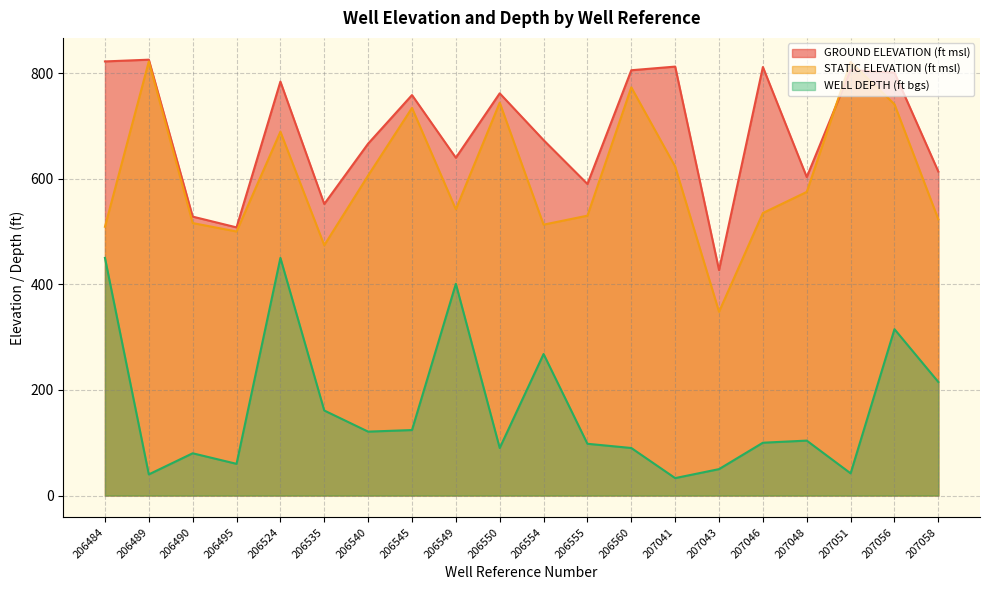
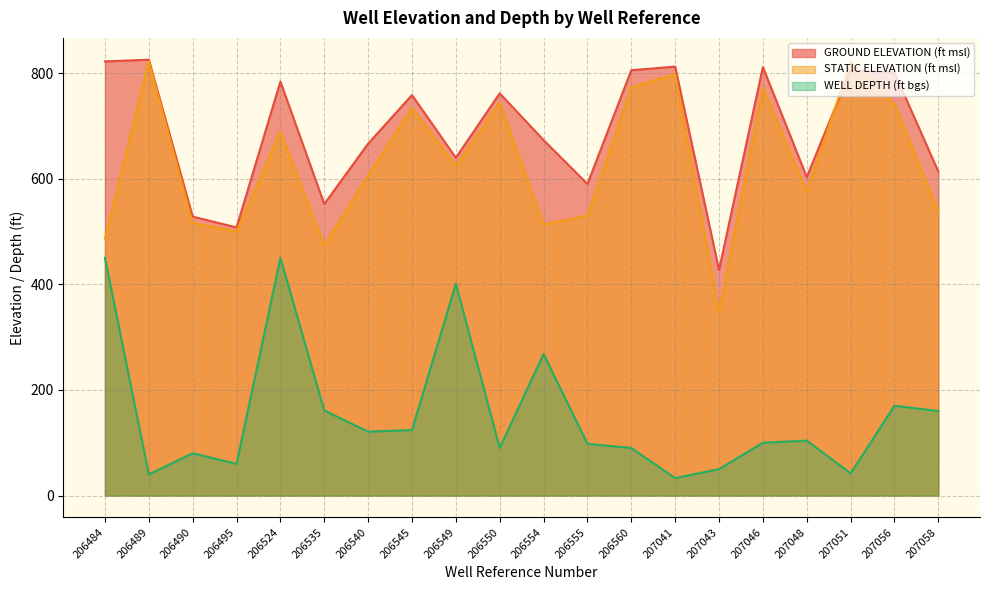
  {
    "GROUND ELEVATION (ft msl)": {
      "206484": 820,
      "206490": 530,
      "206495": 510,
      "206524": 780,
      "206535": 550,
      "206540": 670,
      "206545": 760,
      "206549": 640,
      "206550": 760,
      "206554": 670,
      "206555": 590,
      "206560": 810,
      "207041": 810,
      "207043": 430,
      "207046": 810,
      "207048": 600,
      "207058": 610
    },
    "STATIC ELEVATION (ft msl)": {
-     "206484": 510,
+     "206484": 490,
      "206490": 520,
      "206495": 500,
      "206524": 690,
      "206535": 470,
      "206540": 610,
      "206545": 730,
-     "206549": 540,
+     "206549": 620,
      "206550": 740,
      "206554": 510,
      "206555": 530,
      "206560": 770,
-     "207041": 620,
+     "207041": 800,
      "207043": 350,
-     "207046": 540,
+     "207046": 770,
      "207048": 580,
      "207056": 740,
-     "207058": 520
+     "207058": 540
    },
    "WELL DEPTH (ft bgs)": {
      "206484": 450,
      "206489": 40,
      "206490": 80,
      "206495": 60,
      "206524": 450,
      "206535": 160,
      "206540": 120,
      "206545": 120,
      "206549": 400,
      "206550": 90,
      "206554": 270,
      "206555": 100,
      "206560": 90,
      "207041": 30,
      "207043": 50,
      "207046": 100,
      "207048": 100,
      "207051": 40,
-     "207056": 320,
-     "207058": 220
+     "207056": 170,
+     "207058": 160
    }
  }
